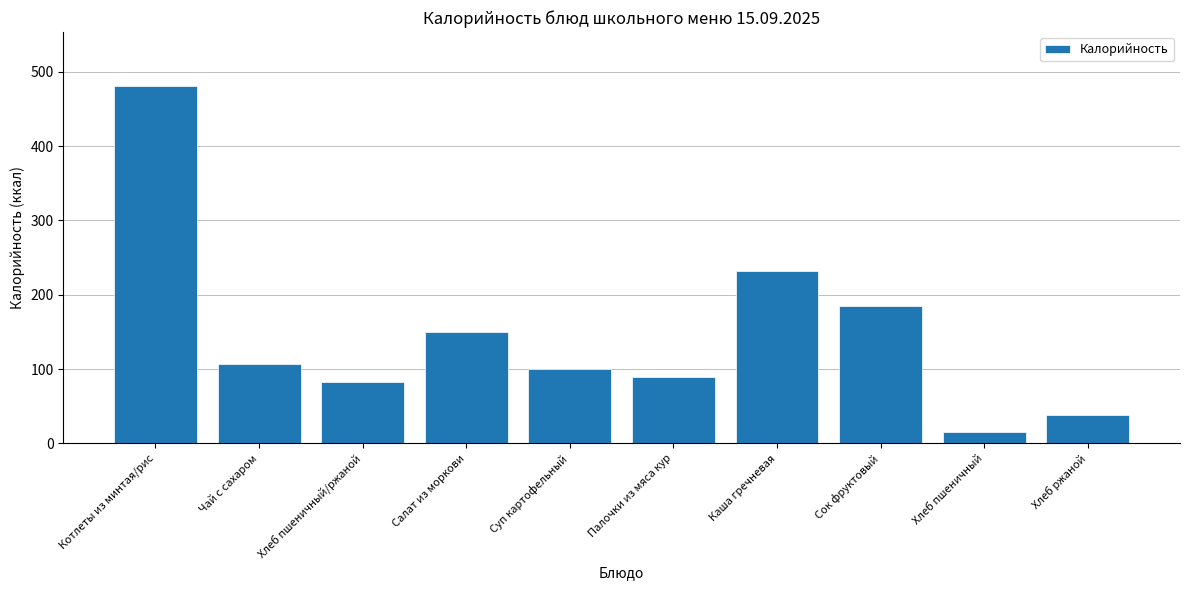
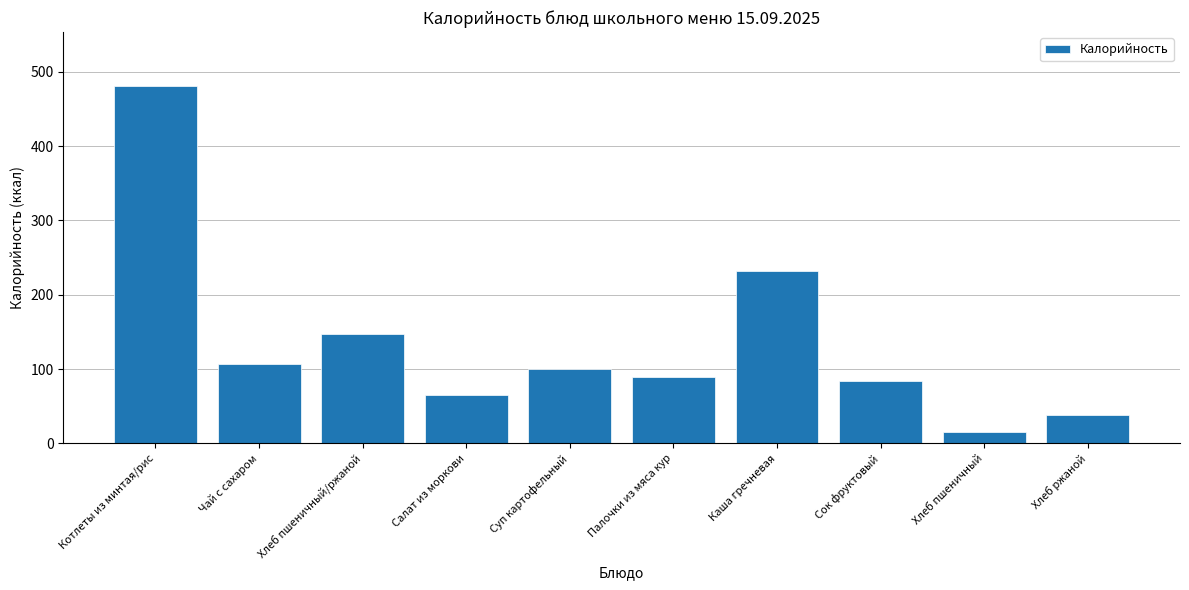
  {
    "Котлеты из минтая/рис": 480,
    "Чай с сахаром": 110,
-   "Хлеб пшеничный/ржаной": 80,
-   "Салат из моркови": 150,
+   "Хлеб пшеничный/ржаной": 150,
+   "Салат из моркови": 60,
    "Суп картофельный": 100,
    "Палочки из мяса кур": 90,
    "Каша гречневая": 230,
-   "Сок фруктовый": 180,
+   "Сок фруктовый": 80,
    "Хлеб пшеничный": 20,
    "Хлеб ржаной": 40
  }
